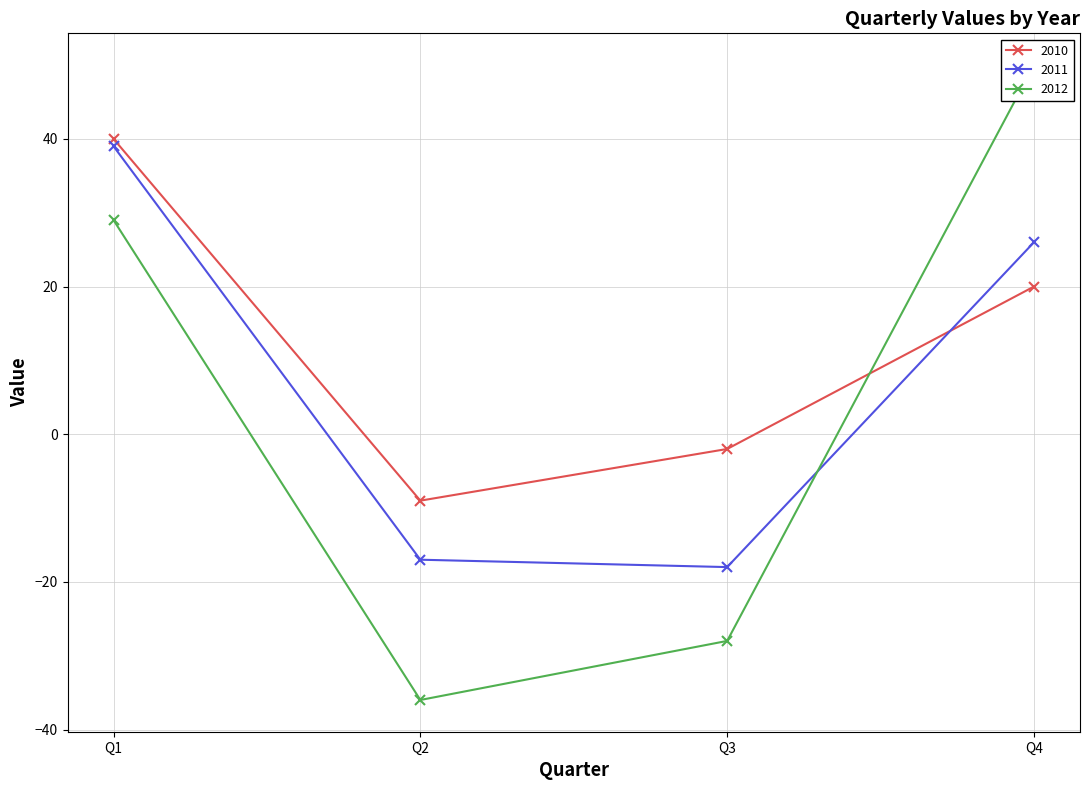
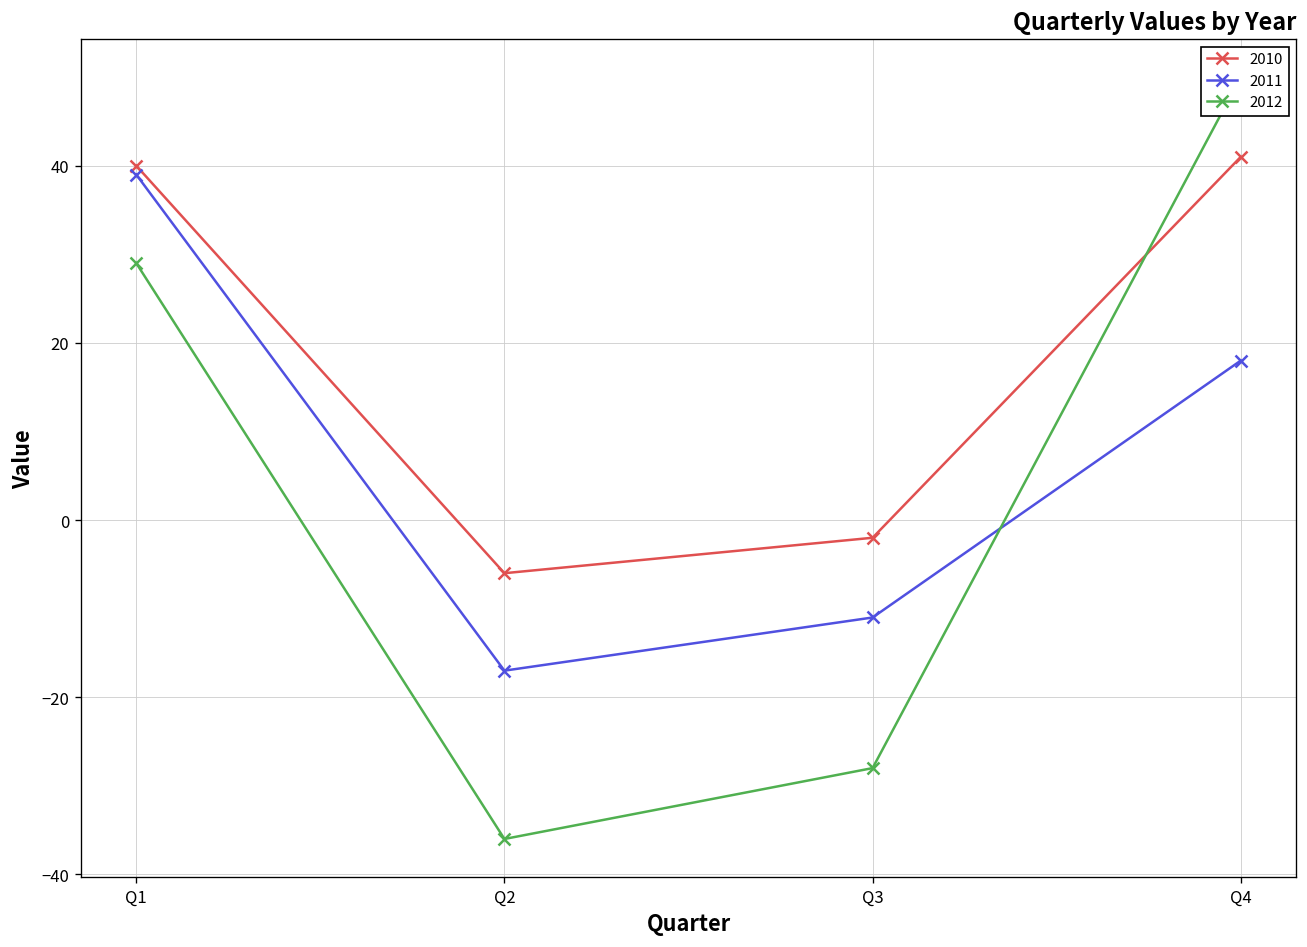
  {
    "2010": {
      "Q1": 40,
-     "Q2": -9,
+     "Q2": -6,
      "Q3": -2,
-     "Q4": 20
+     "Q4": 41
    },
    "2011": {
      "Q1": 39,
      "Q2": -17,
-     "Q3": -18,
-     "Q4": 26
+     "Q3": -11,
+     "Q4": 18
    },
    "2012": {
      "Q1": 29,
      "Q2": -36,
      "Q3": -28
    }
  }
